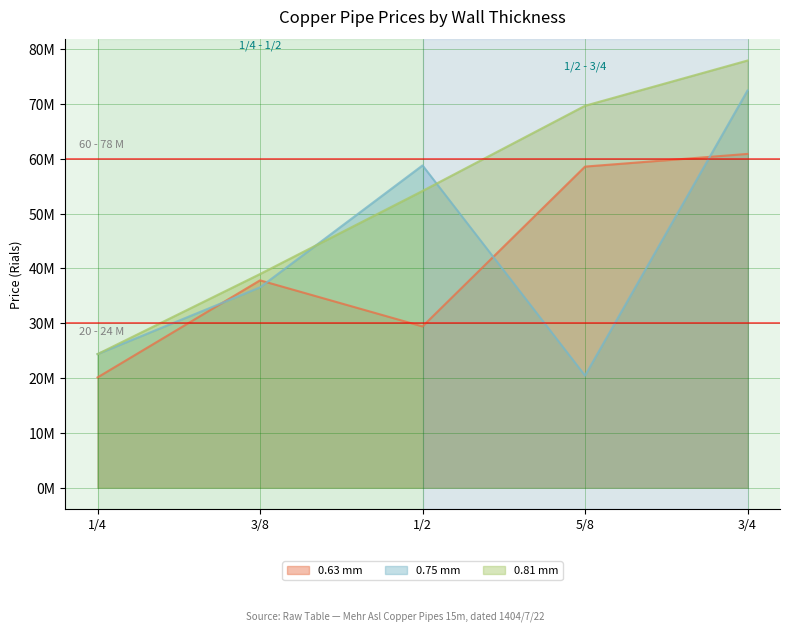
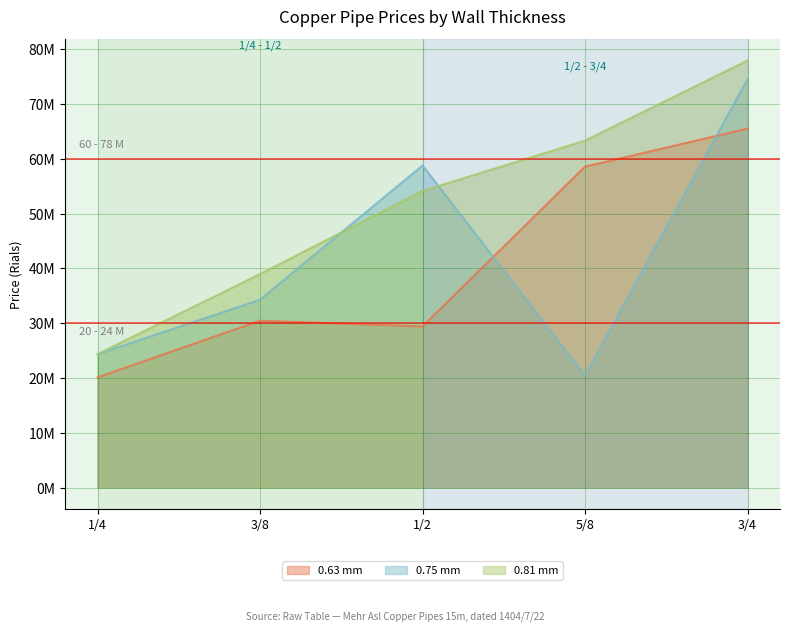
  {
    "0.63 mm": {
      "1/4": 20000000,
-     "3/8": 38000000,
+     "3/8": 30000000,
      "1/2": 29000000,
      "5/8": 59000000,
-     "3/4": 61000000
+     "3/4": 66000000
    },
    "0.75 mm": {
-     "3/8": 37000000,
+     "3/8": 34000000,
      "1/2": 59000000,
      "5/8": 20000000,
-     "3/4": 72000000
+     "3/4": 75000000
    },
    "0.81 mm": {
      "3/8": 39000000,
      "1/2": 54000000,
-     "5/8": 70000000,
+     "5/8": 63000000,
      "3/4": 78000000
    }
  }
